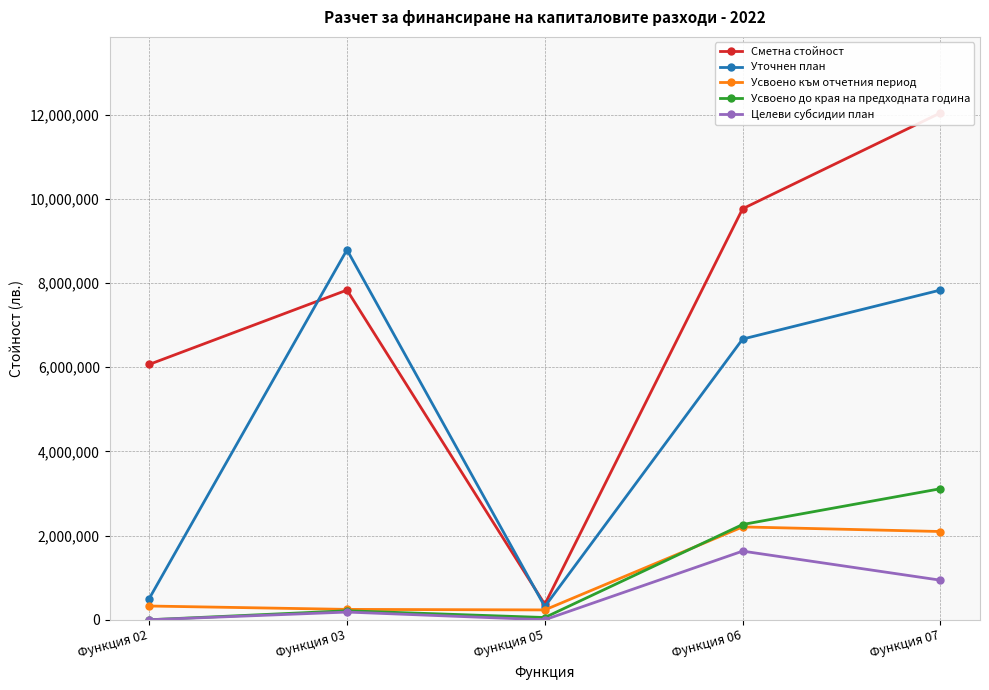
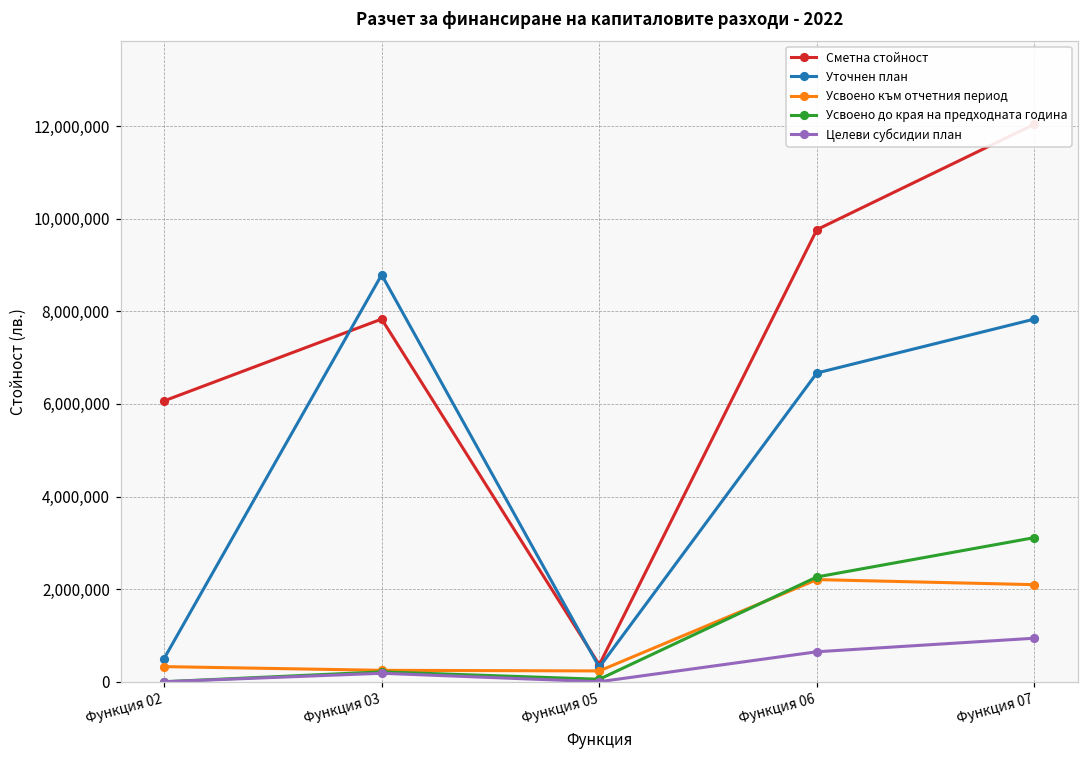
  {
    "Сметна стойност": {
      "Функция 02": "6,100,000",
      "Функция 03": "7,800,000",
      "Функция 06": "9,800,000"
    },
    "Уточнен план": {
      "Функция 02": "500,000",
      "Функция 03": "8,800,000",
      "Функция 06": "6,700,000",
      "Функция 07": "7,800,000"
    },
    "Усвоено към отчетния период": {
      "Функция 02": "300,000",
      "Функция 05": "200,000",
      "Функция 07": "2,100,000"
    },
    "Усвоено до края на предходната година": {
      "Функция 07": "3,100,000"
    },
    "Целеви субсидии план": {
-     "Функция 06": "1,600,000",
+     "Функция 06": "600,000",
      "Функция 07": "900,000"
    }
  }
